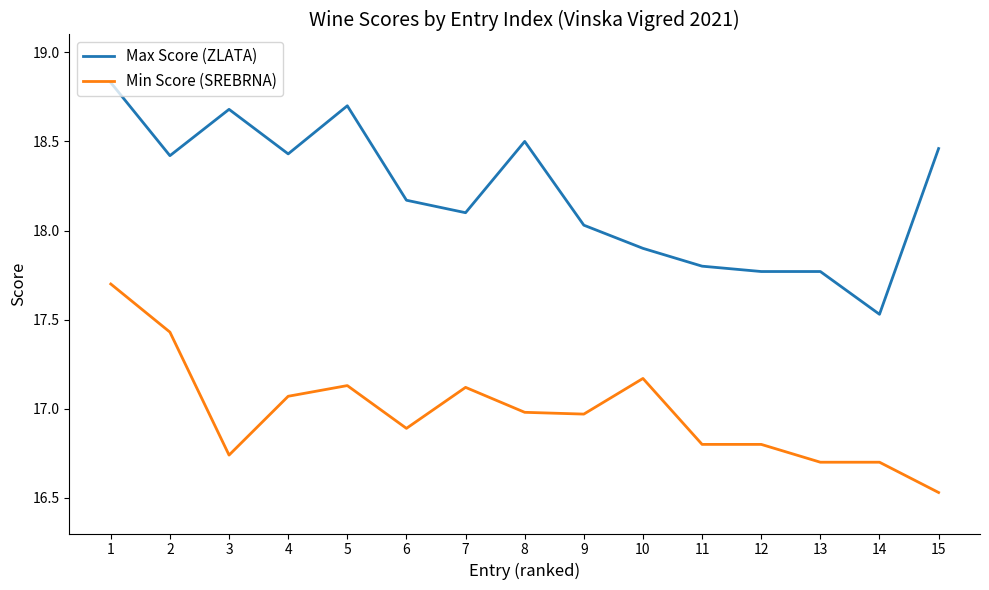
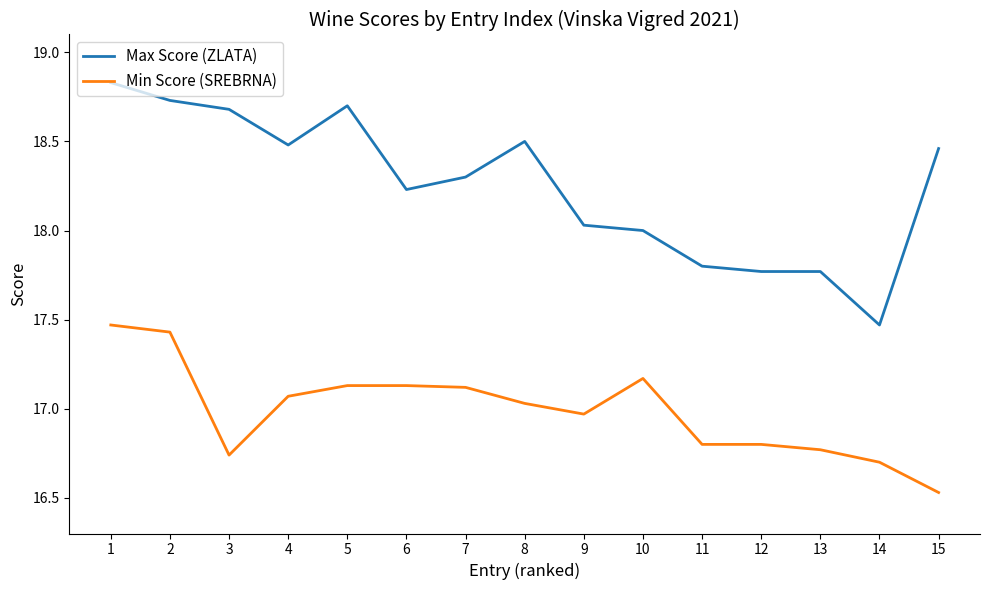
  {
    "Max Score (ZLATA)": {
-     "2": 18.42,
+     "2": 18.73,
      "3": 18.68,
-     "4": 18.43,
+     "4": 18.48,
      "5": 18.70,
-     "6": 18.17,
-     "7": 18.1,
+     "6": 18.23,
+     "7": 18.3,
      "8": 18.50,
      "9": 18.03,
-     "10": 17.9,
+     "10": 18.0,
      "11": 17.80,
      "12": 17.77,
      "13": 17.77,
-     "14": 17.53,
+     "14": 17.47,
      "15": 18.46
    },
    "Min Score (SREBRNA)": {
-     "1": 17.70,
+     "1": 17.47,
      "2": 17.43,
      "3": 16.74,
      "4": 17.07,
      "5": 17.13,
-     "6": 16.89,
+     "6": 17.13,
      "7": 17.12,
-     "8": 16.98,
+     "8": 17.03,
      "9": 16.97,
      "10": 17.17,
      "11": 16.80,
      "12": 16.80,
-     "13": 16.70,
+     "13": 16.77,
      "14": 16.70,
      "15": 16.53
    }
  }
